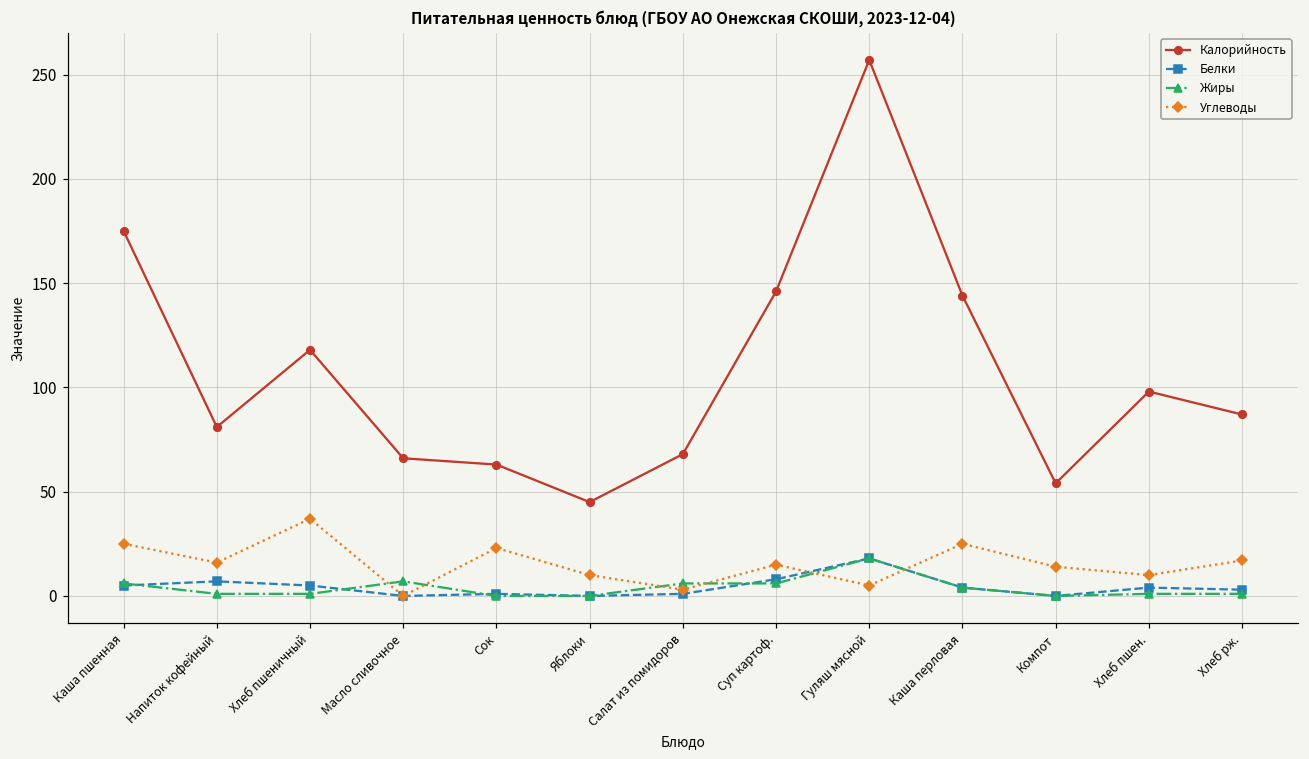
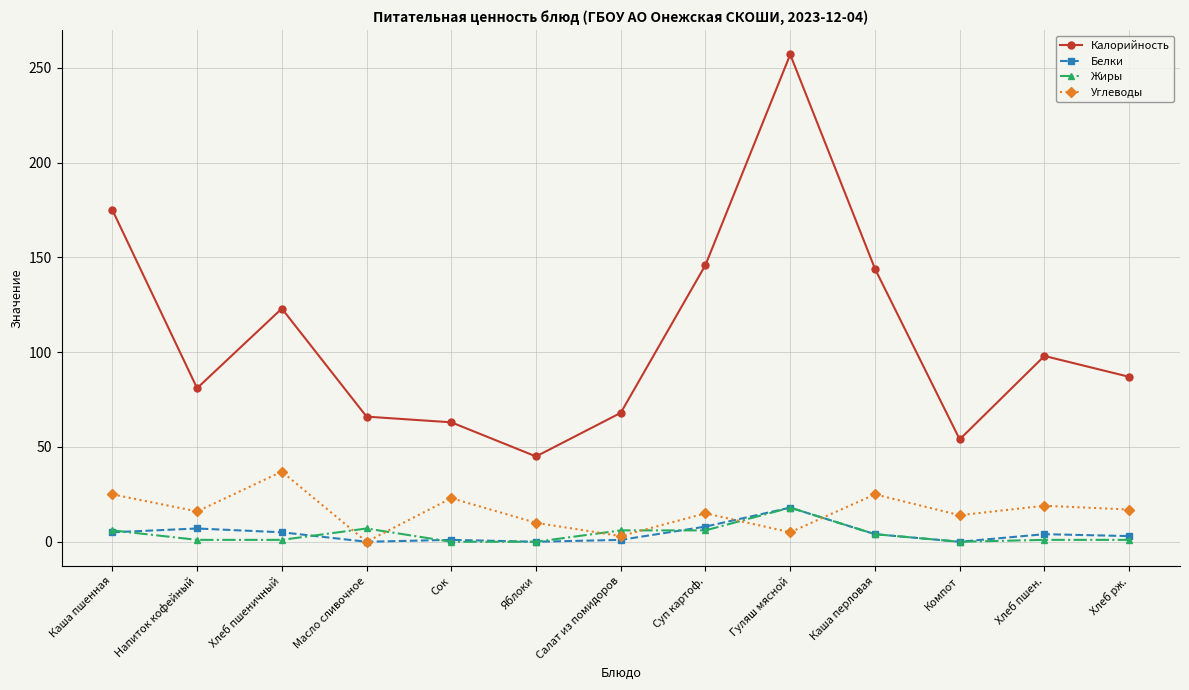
  {
    "Калорийность": {
      "Каша пшенная": 175,
      "Напиток кофейный": 81,
-     "Хлеб пшеничный": 118,
+     "Хлеб пшеничный": 123,
      "Масло сливочное": 66,
      "Сок": 63,
      "Яблоки": 45,
      "Салат из помидоров": 68,
      "Суп картоф.": 146,
      "Гуляш мясной": 257,
      "Каша перловая": 144,
      "Компот": 54,
      "Хлеб пшен.": 98,
      "Хлеб рж.": 87
    },
    "Белки": {
      "Напиток кофейный": 7,
      "Хлеб пшеничный": 5,
      "Салат из помидоров": 1,
      "Суп картоф.": 8,
      "Хлеб пшен.": 4,
      "Хлеб рж.": 3
    },
    "Жиры": {
      "Напиток кофейный": 1,
      "Хлеб пшеничный": 1,
      "Масло сливочное": 7,
      "Салат из помидоров": 6,
      "Суп картоф.": 6,
      "Хлеб пшен.": 1,
      "Хлеб рж.": 1
    },
    "Углеводы": {
      "Каша пшенная": 25,
      "Напиток кофейный": 16,
      "Хлеб пшеничный": 37,
      "Сок": 23,
      "Яблоки": 10,
      "Салат из помидоров": 3,
      "Суп картоф.": 15,
      "Гуляш мясной": 5,
      "Каша перловая": 25,
      "Компот": 14,
-     "Хлеб пшен.": 10,
+     "Хлеб пшен.": 19,
      "Хлеб рж.": 17
    }
  }
